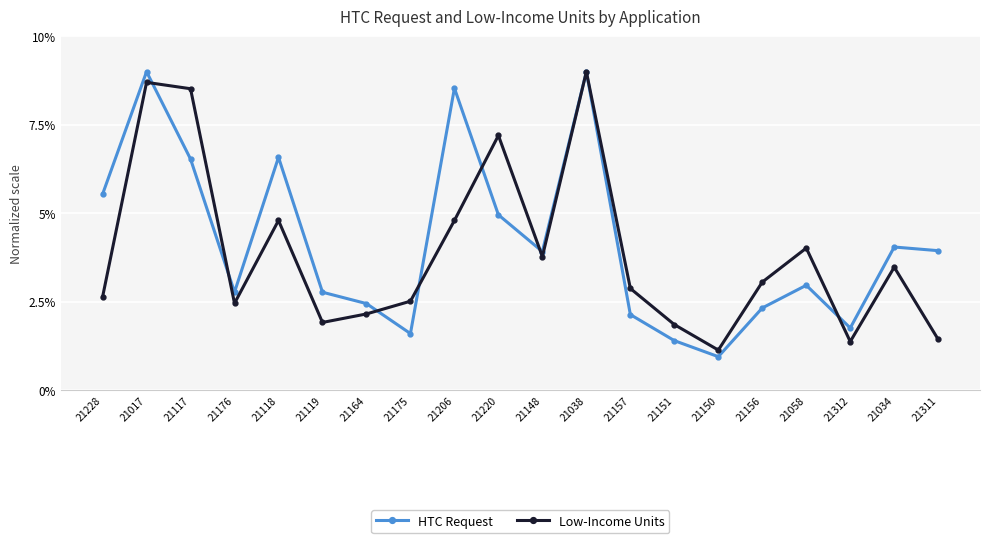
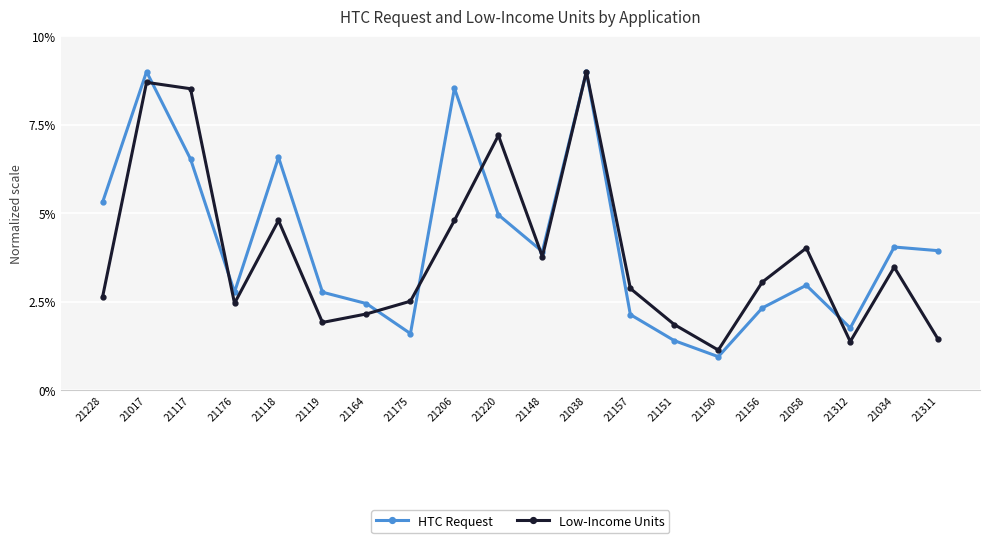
  {
    "HTC Request": {
-     "21228": "5.5%",
+     "21228": "5.3%",
      "21017": "9.0%",
      "21117": "6.5%",
      "21176": "2.8%",
      "21118": "6.6%",
      "21119": "2.8%",
      "21164": "2.5%",
      "21175": "1.6%",
      "21206": "8.5%",
      "21220": "5.0%",
      "21148": "3.9%",
      "21157": "2.1%",
      "21151": "1.4%",
      "21150": "1.0%",
      "21156": "2.3%",
      "21058": "3.0%",
      "21312": "1.8%",
      "21034": "4.1%",
      "21311": "3.9%"
    },
    "Low-Income Units": {
      "21228": "2.6%",
      "21017": "8.7%",
      "21117": "8.5%",
      "21176": "2.5%",
      "21118": "4.8%",
      "21119": "1.9%",
      "21164": "2.2%",
      "21175": "2.5%",
      "21206": "4.8%",
      "21220": "7.2%",
      "21148": "3.8%",
      "21157": "2.9%",
      "21151": "1.9%",
      "21150": "1.1%",
      "21156": "3.1%",
      "21058": "4.0%",
      "21312": "1.4%",
      "21034": "3.5%",
      "21311": "1.4%"
    }
  }
